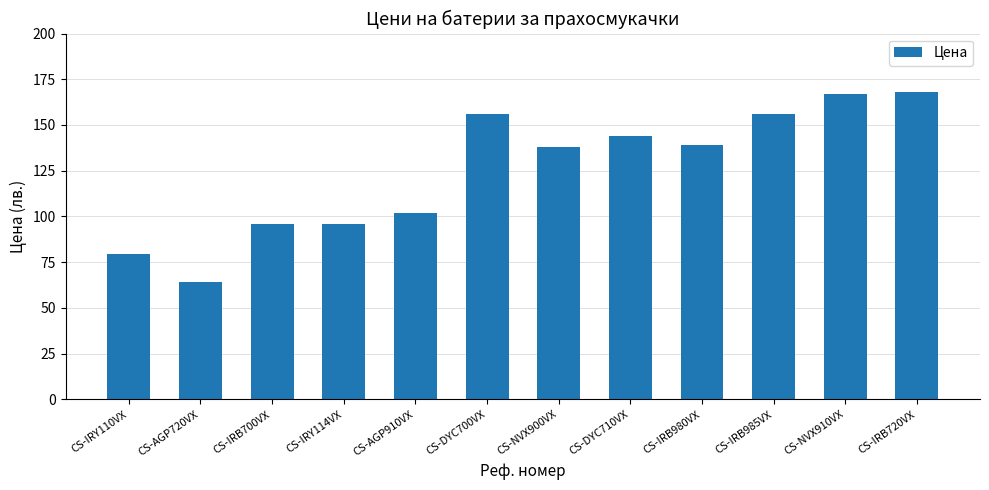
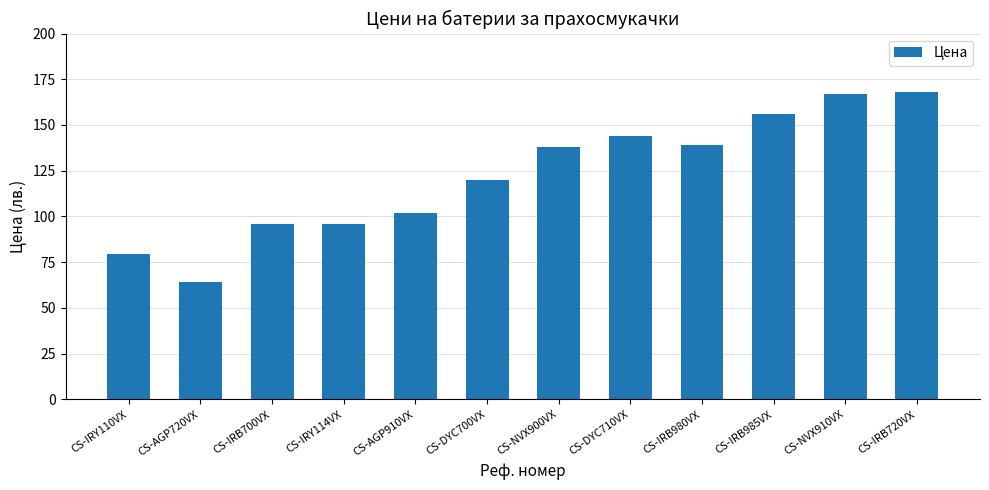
  {
    "CS-IRY110VX": 79,
    "CS-AGP720VX": 64,
    "CS-IRB700VX": 96,
    "CS-IRY114VX": 96,
    "CS-AGP910VX": 102,
-   "CS-DYC700VX": 156,
+   "CS-DYC700VX": 120,
    "CS-NVX900VX": 138,
    "CS-DYC710VX": 144,
    "CS-IRB980VX": 139,
    "CS-IRB985VX": 156,
    "CS-NVX910VX": 167,
    "CS-IRB720VX": 168
  }
